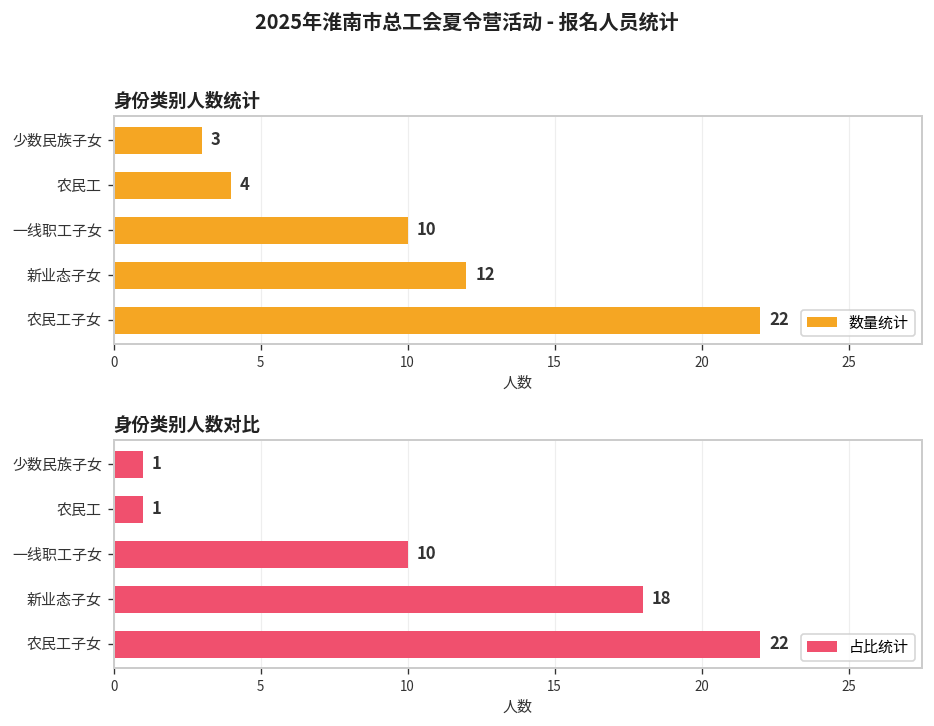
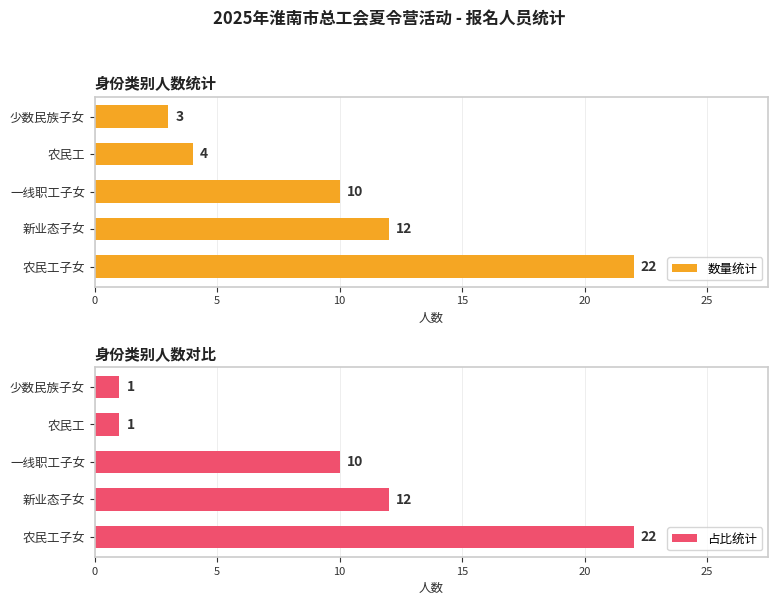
  {
    "身份类别人数统计": {
      "少数民族子女": 3,
      "农民工": 4,
      "一线职工子女": 10,
      "新业态子女": 12,
      "农民工子女": 22
    },
    "身份类别人数对比": {
      "少数民族子女": 1,
      "农民工": 1,
      "一线职工子女": 10,
-     "新业态子女": 18,
+     "新业态子女": 12,
      "农民工子女": 22
    }
  }
